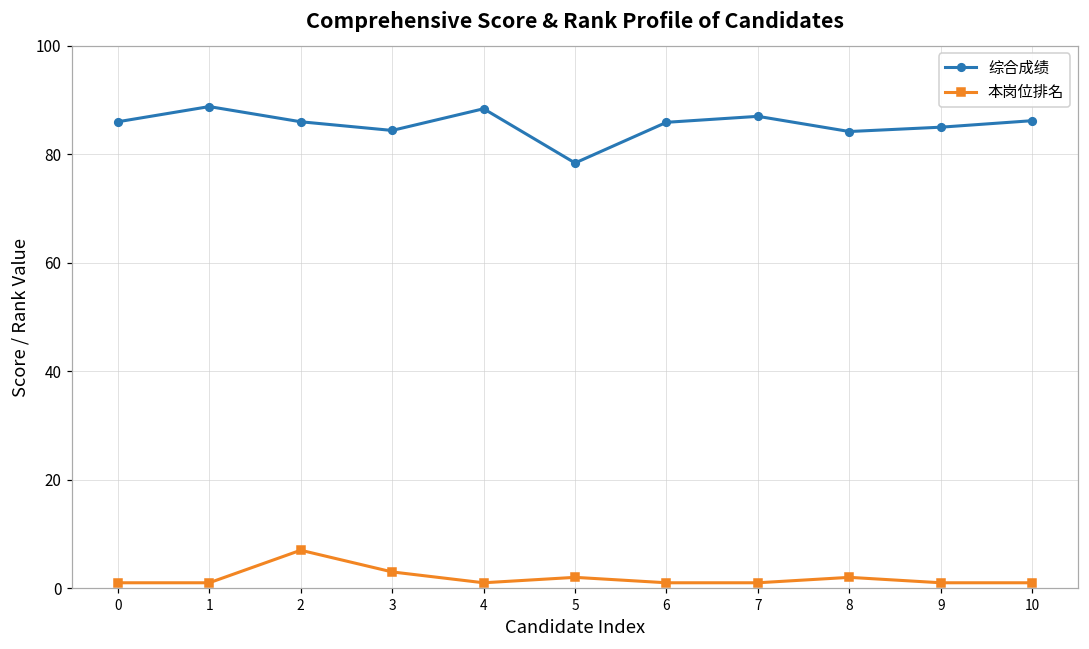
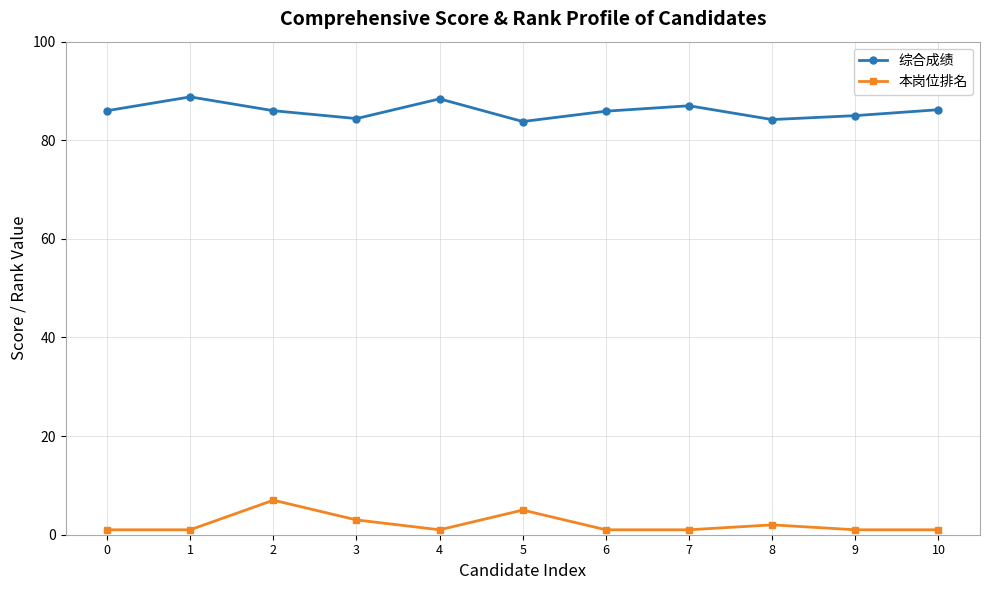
  {
    "综合成绩": {
      "0": 86,
      "1": 89,
      "2": 86,
      "3": 84,
      "4": 88,
-     "5": 78,
+     "5": 84,
      "6": 86,
      "7": 87,
      "8": 84,
      "9": 85,
      "10": 86
    },
    "本岗位排名": {
      "0": 1,
      "1": 1,
      "2": 7,
      "3": 3,
      "4": 1,
-     "5": 2,
+     "5": 5,
      "6": 1,
      "7": 1,
      "8": 2,
      "9": 1,
      "10": 1
    }
  }
